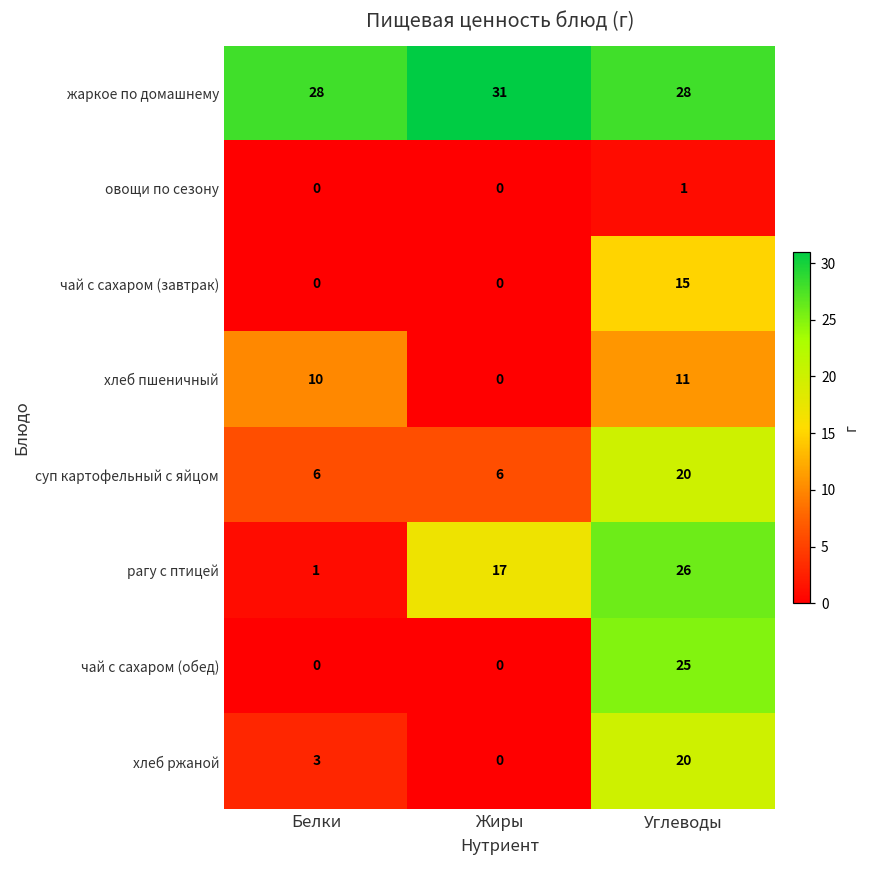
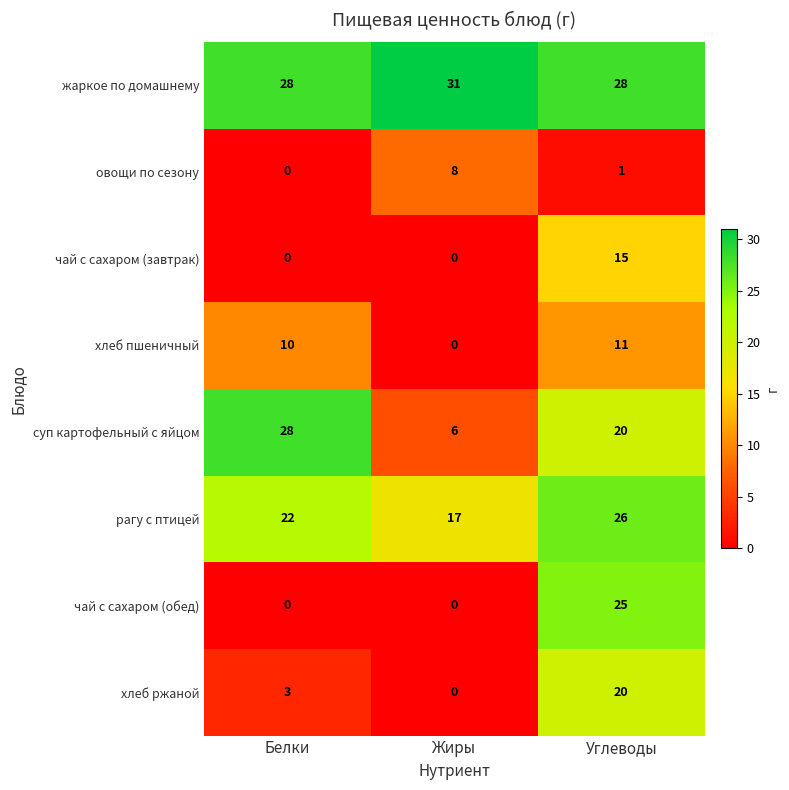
  {
    "жаркое по домашнему": {
      "Белки": 28,
      "Жиры": 31,
      "Углеводы": 28
    },
    "овощи по сезону": {
      "Белки": 0,
-     "Жиры": 0,
+     "Жиры": 8,
      "Углеводы": 1
    },
    "чай с сахаром (завтрак)": {
      "Белки": 0,
      "Жиры": 0,
      "Углеводы": 15
    },
    "хлеб пшеничный": {
      "Белки": 10,
      "Жиры": 0,
      "Углеводы": 11
    },
    "суп картофельный с яйцом": {
-     "Белки": 6,
+     "Белки": 28,
      "Жиры": 6,
      "Углеводы": 20
    },
    "рагу с птицей": {
-     "Белки": 1,
+     "Белки": 22,
      "Жиры": 17,
      "Углеводы": 26
    },
    "чай с сахаром (обед)": {
      "Белки": 0,
      "Жиры": 0,
      "Углеводы": 25
    },
    "хлеб ржаной": {
      "Белки": 3,
      "Жиры": 0,
      "Углеводы": 20
    }
  }
